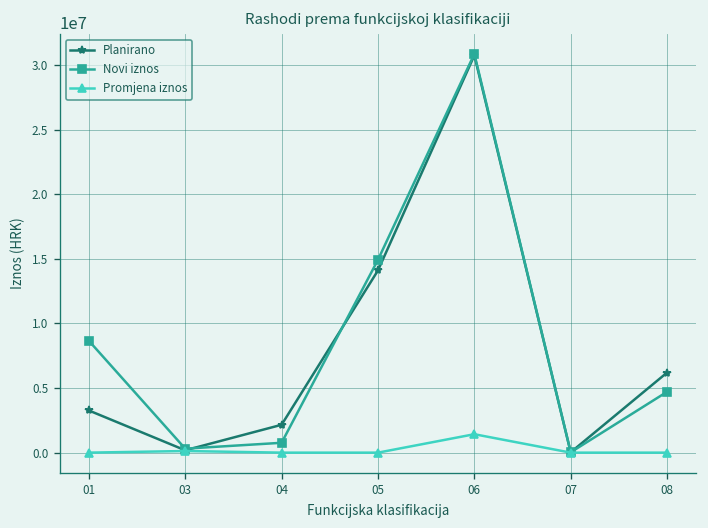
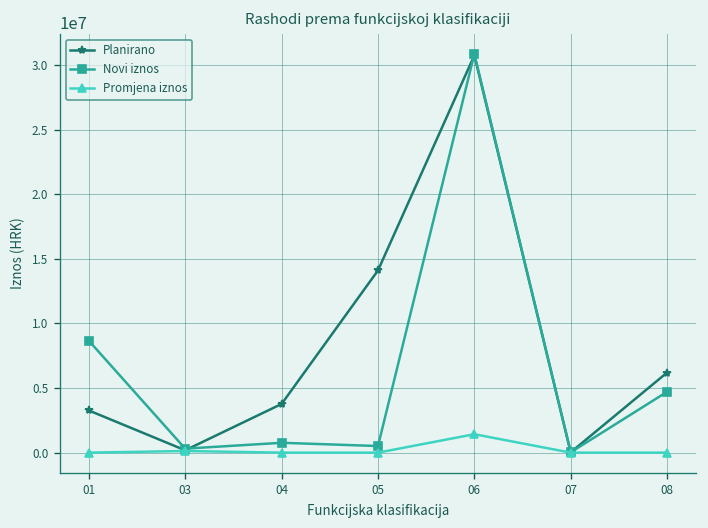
  {
    "Planirano": {
      "01": 3300000,
-     "04": 2200000,
+     "04": 3800000,
      "05": 14100000,
      "08": 6200000
    },
    "Novi iznos": {
      "01": 8700000,
      "04": 800000,
-     "05": 14900000,
+     "05": 500000,
      "08": 4700000
    },
    "Promjena iznos": {
      "01": 0,
      "04": 0,
      "05": 0,
      "06": 1400000,
      "08": 0
    }
  }
